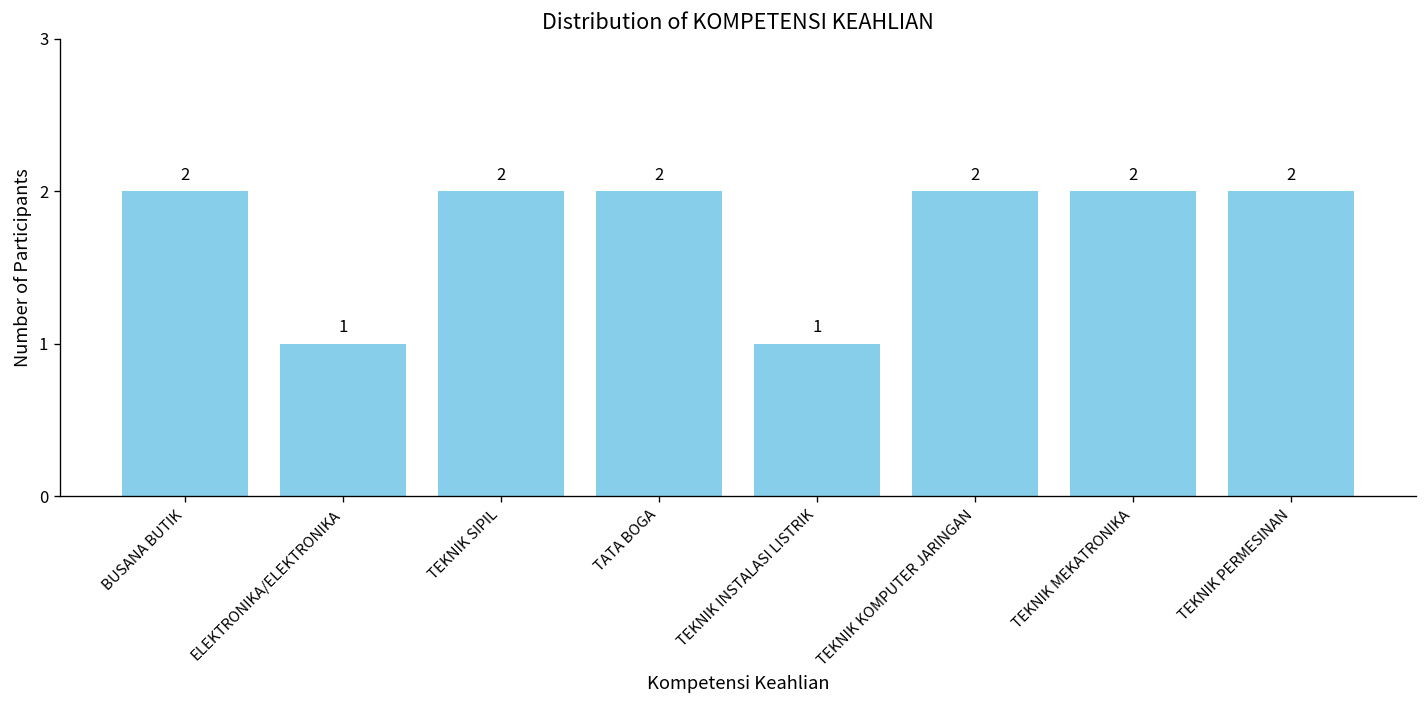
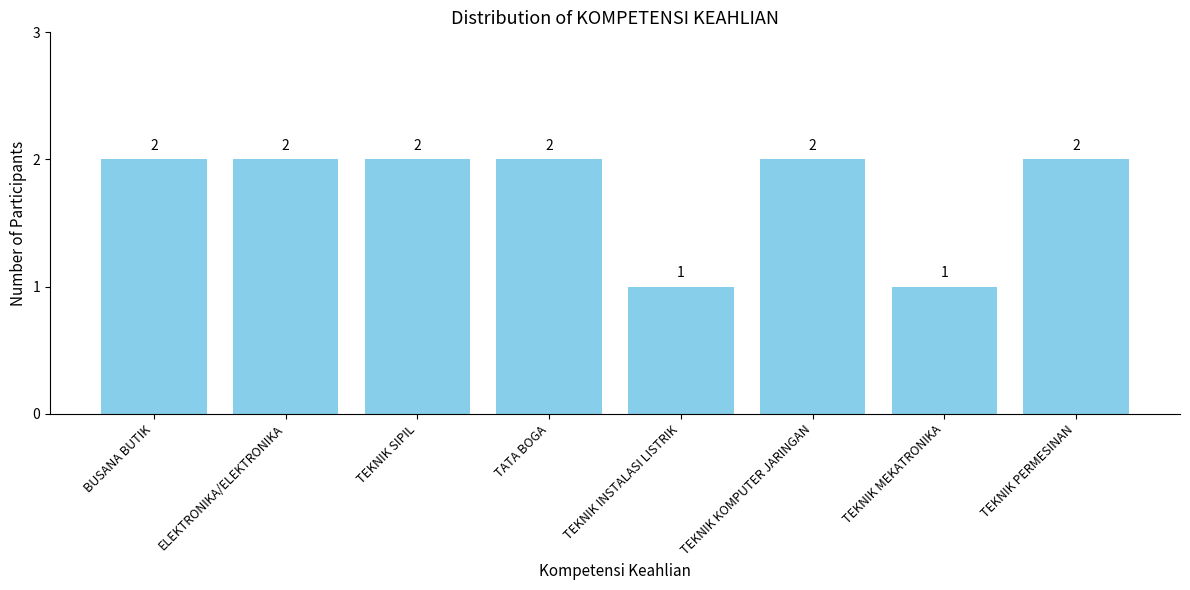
  {
    "BUSANA BUTIK": 2,
-   "ELEKTRONIKA/ELEKTRONIKA": 1,
+   "ELEKTRONIKA/ELEKTRONIKA": 2,
    "TEKNIK SIPIL": 2,
    "TATA BOGA": 2,
    "TEKNIK INSTALASI LISTRIK": 1,
    "TEKNIK KOMPUTER JARINGAN": 2,
-   "TEKNIK MEKATRONIKA": 2,
+   "TEKNIK MEKATRONIKA": 1,
    "TEKNIK PERMESINAN": 2
  }
